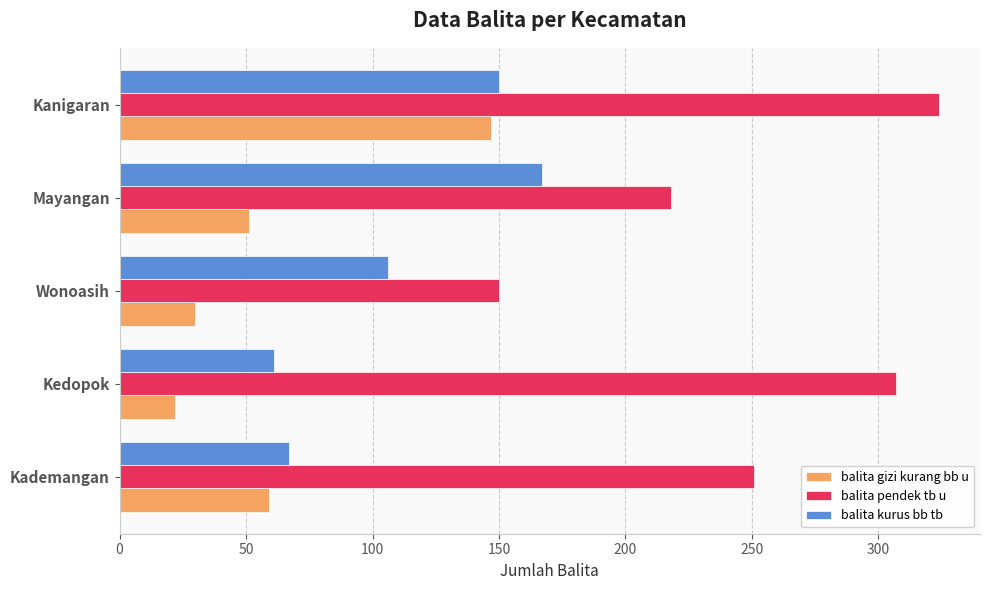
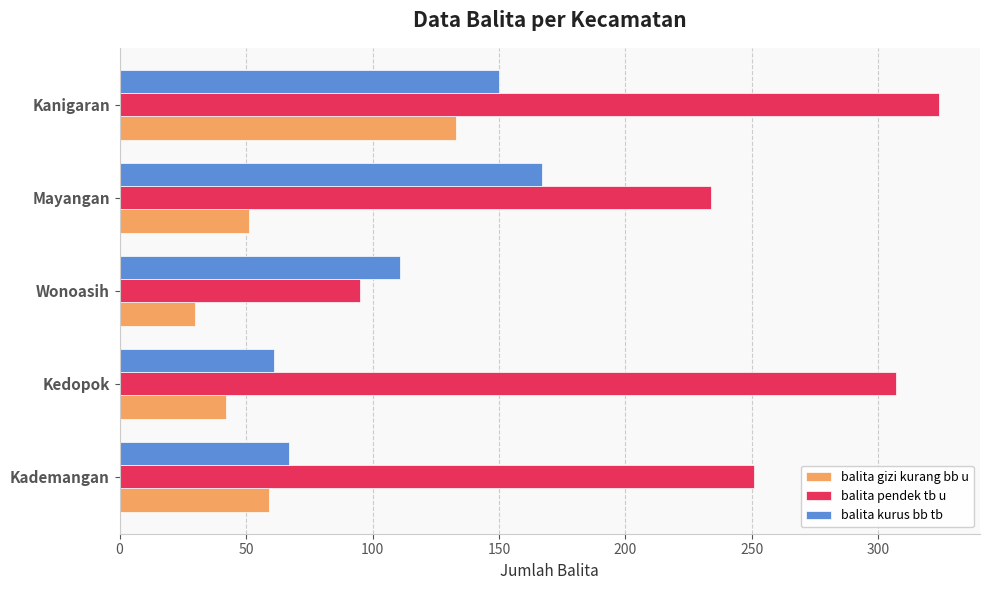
  {
    "balita gizi kurang bb u": {
-     "Kanigaran": 147,
+     "Kanigaran": 133,
      "Mayangan": 51,
      "Wonoasih": 30,
-     "Kedopok": 22,
+     "Kedopok": 42,
      "Kademangan": 59
    },
    "balita pendek tb u": {
      "Kanigaran": 324,
-     "Mayangan": 218,
-     "Wonoasih": 150,
+     "Mayangan": 234,
+     "Wonoasih": 95,
      "Kedopok": 307,
      "Kademangan": 251
    },
    "balita kurus bb tb": {
      "Kanigaran": 150,
      "Mayangan": 167,
-     "Wonoasih": 106,
+     "Wonoasih": 111,
      "Kedopok": 61,
      "Kademangan": 67
    }
  }
